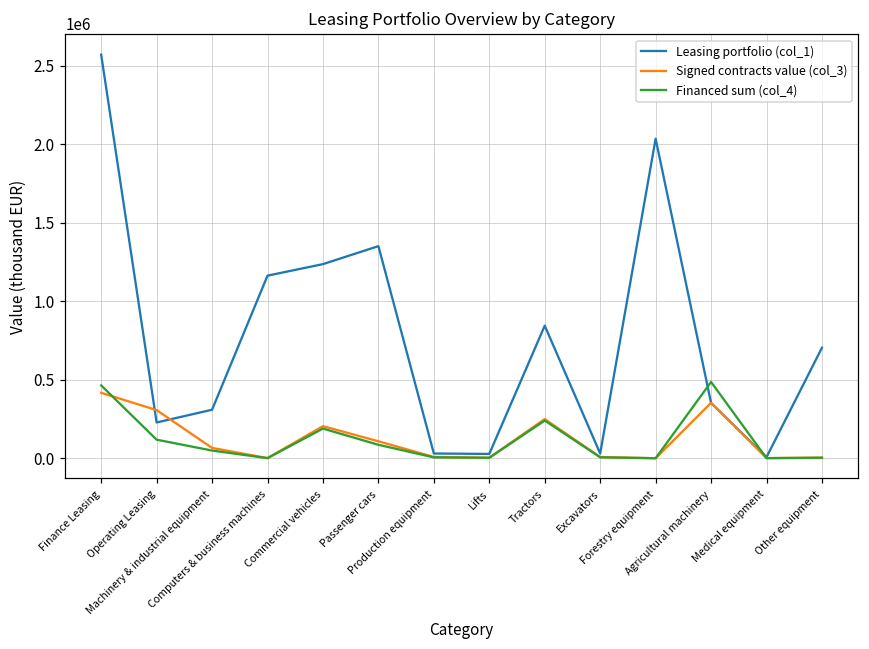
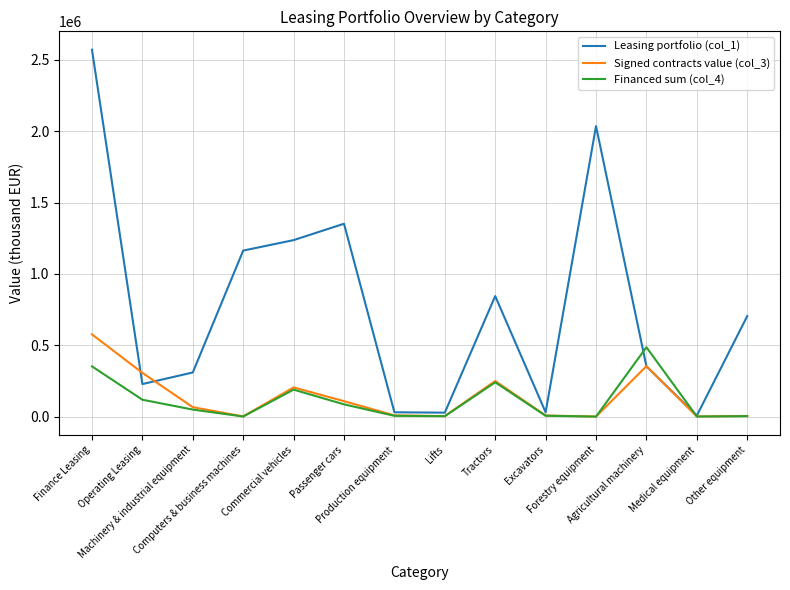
  {
    "Leasing portfolio (col_1)": {
      "Finance Leasing": 2570000,
      "Operating Leasing": 230000,
      "Machinery & industrial equipment": 310000,
      "Computers & business machines": 1160000,
      "Commercial vehicles": 1240000,
      "Passenger cars": 1350000,
      "Production equipment": 30000,
      "Lifts": 30000,
      "Tractors": 850000,
      "Excavators": 30000,
      "Forestry equipment": 2040000,
      "Other equipment": 700000
    },
    "Signed contracts value (col_3)": {
-     "Finance Leasing": 420000,
+     "Finance Leasing": 580000,
      "Operating Leasing": 310000,
      "Passenger cars": 110000
    },
    "Financed sum (col_4)": {
-     "Finance Leasing": 460000,
+     "Finance Leasing": 350000,
      "Operating Leasing": 120000,
      "Passenger cars": 90000,
      "Agricultural machinery": 490000
    }
  }
